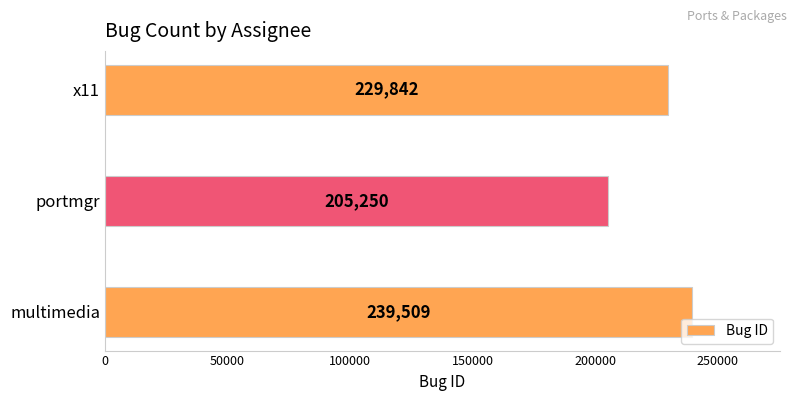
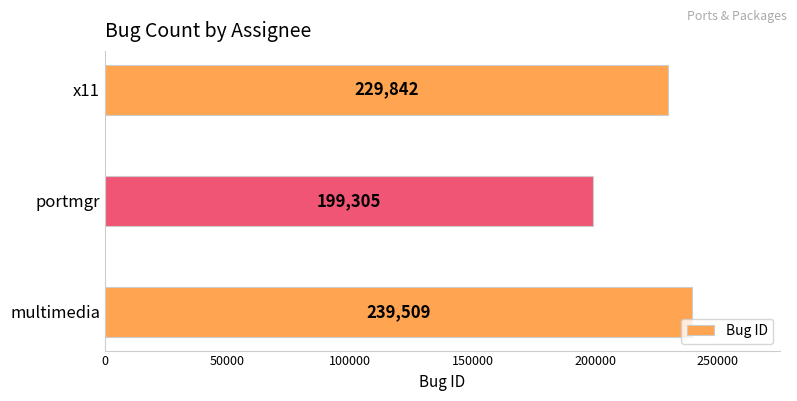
  {
    "x11": "229,842",
-   "portmgr": "205,250",
+   "portmgr": "199,305",
    "multimedia": "239,509"
  }
